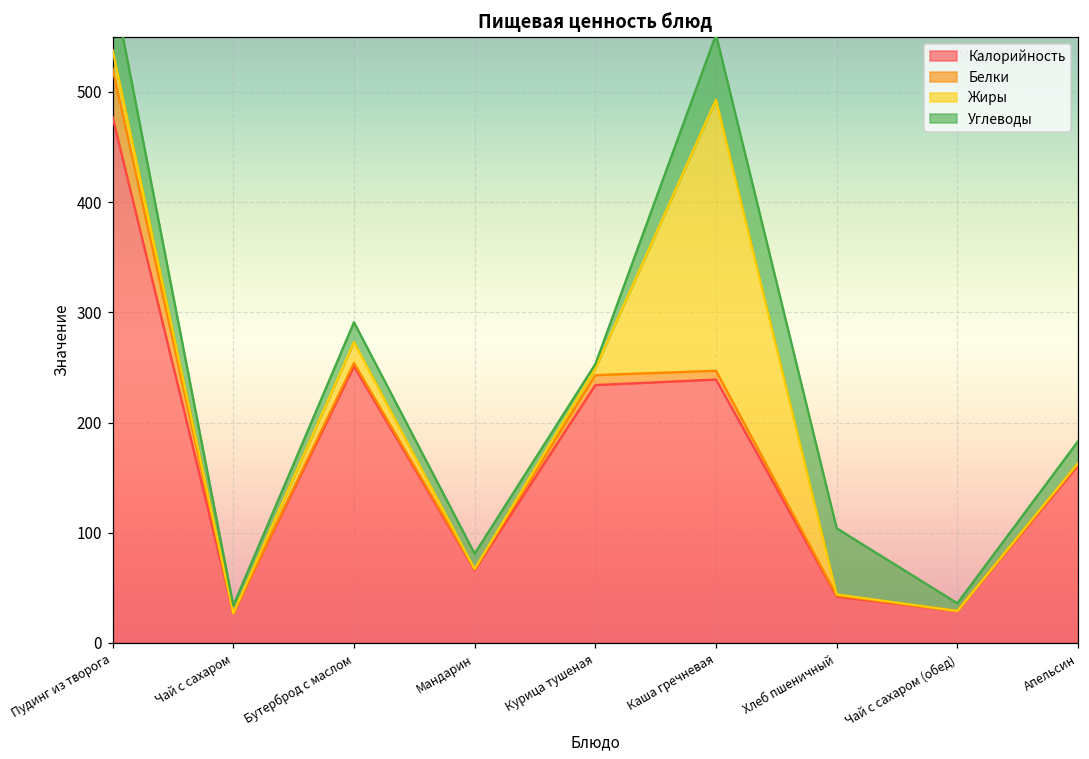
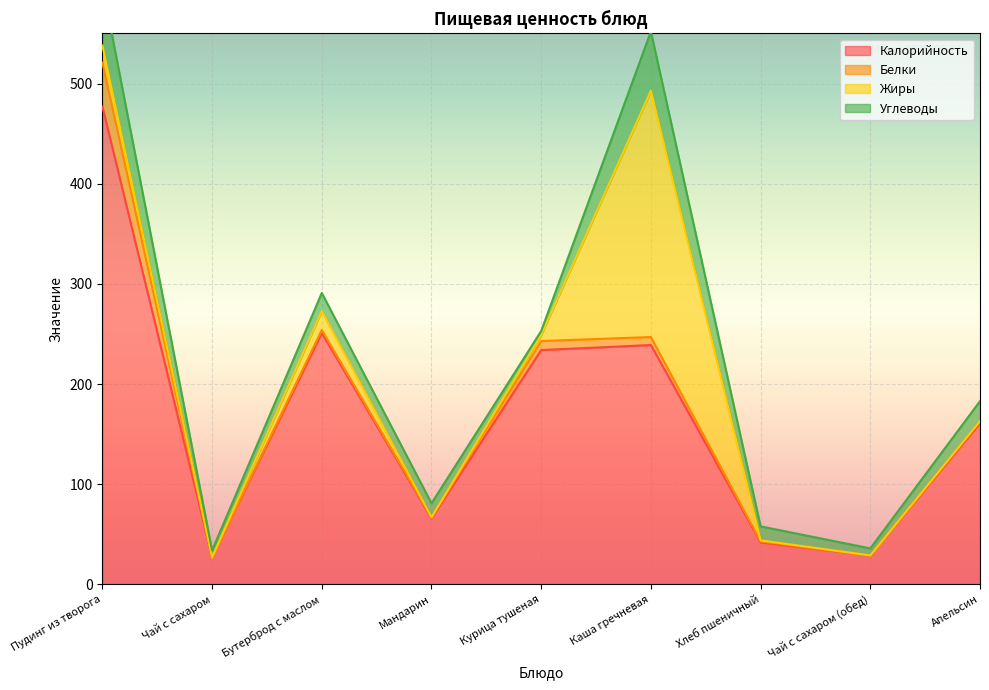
  {
    "Калорийность": {
      "Пудинг из творога": 477,
      "Бутерброд с маслом": 251,
      "Курица тушеная": 234,
      "Каша гречневая": 239
    },
    "Белки": {
      "Пудинг из творога": 44,
      "Бутерброд с маслом": 3,
      "Курица тушеная": 9,
      "Каша гречневая": 8
    },
    "Жиры": {
      "Пудинг из творога": 17,
      "Бутерброд с маслом": 19,
      "Курица тушеная": 6,
      "Каша гречневая": 246
    },
    "Углеводы": {
      "Чай с сахаром": 7,
      "Бутерброд с маслом": 18,
      "Мандарин": 14,
      "Курица тушеная": 4,
      "Каша гречневая": 59,
-     "Хлеб пшеничный": 60,
+     "Хлеб пшеничный": 14,
      "Чай с сахаром (обед)": 7,
      "Апельсин": 20
    }
  }
